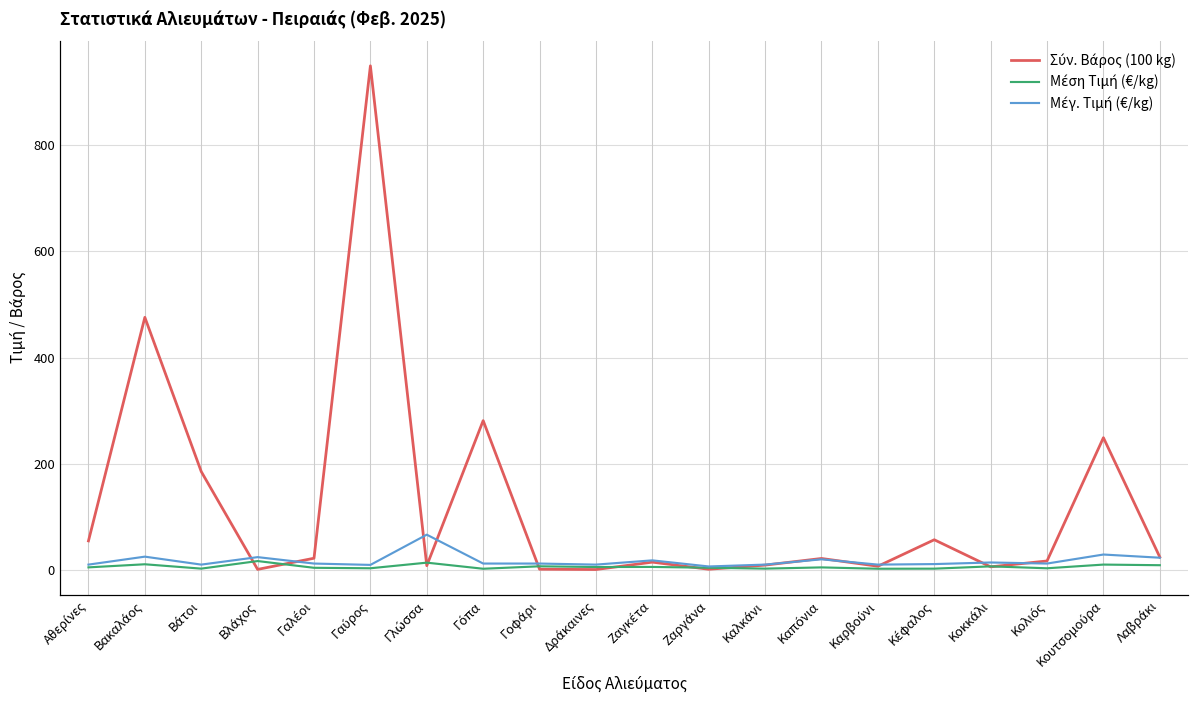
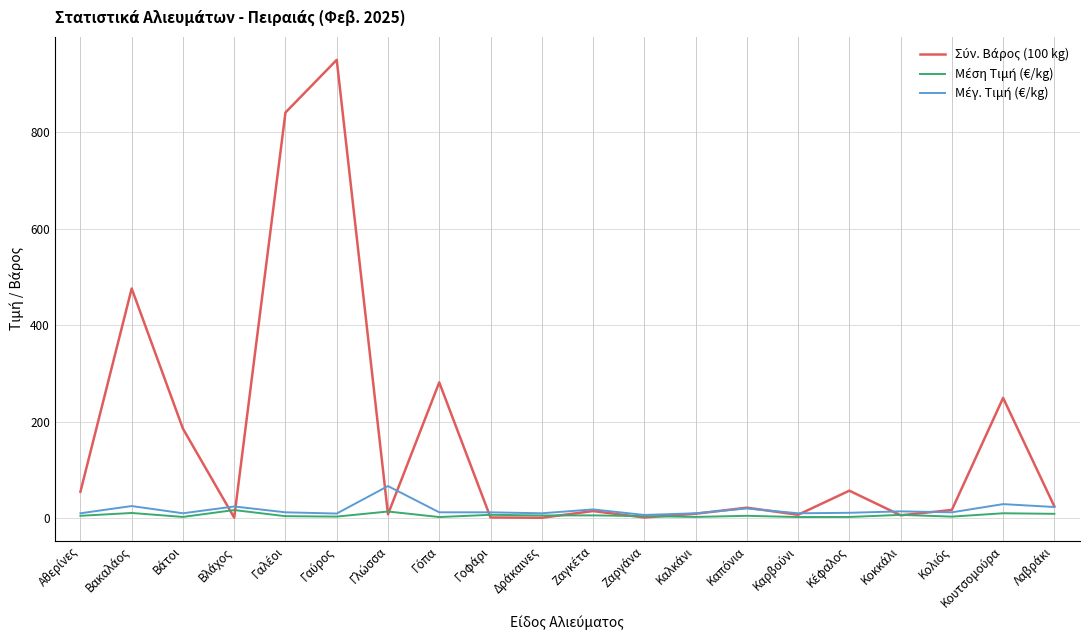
  {
    "Σύν. Βάρος (100 kg)": {
      "Αθερίνες": 50,
      "Βακαλάος": 480,
      "Βάτοι": 190,
      "Βλάχος": 0,
-     "Γαλέοι": 20,
+     "Γαλέοι": 840,
      "Γαύρος": 950,
      "Γλώσσα": 10,
      "Γόπα": 280,
      "Γοφάρι": 0,
      "Κέφαλος": 60,
      "Κουτσομούρα": 250
    },
    "Μέση Τιμή (€/kg)": {
      "Βακαλάος": 10,
      "Βάτοι": 0,
      "Βλάχος": 20,
      "Γαλέοι": 0,
      "Γαύρος": 0,
      "Γλώσσα": 10,
      "Γόπα": 0,
      "Ζαγκέτα": 10,
      "Καλκάνι": 0,
      "Καπόνια": 0,
      "Κέφαλος": 0,
      "Κολιός": 0,
      "Κουτσομούρα": 10,
      "Λαβράκι": 10
    },
    "Μέγ. Τιμή (€/kg)": {
      "Βακαλάος": 30,
      "Βάτοι": 10,
      "Βλάχος": 20,
      "Γαλέοι": 10,
      "Γαύρος": 10,
      "Γλώσσα": 70,
      "Γόπα": 10,
      "Κέφαλος": 10,
      "Κοκκάλι": 10,
      "Κουτσομούρα": 30
    }
  }
